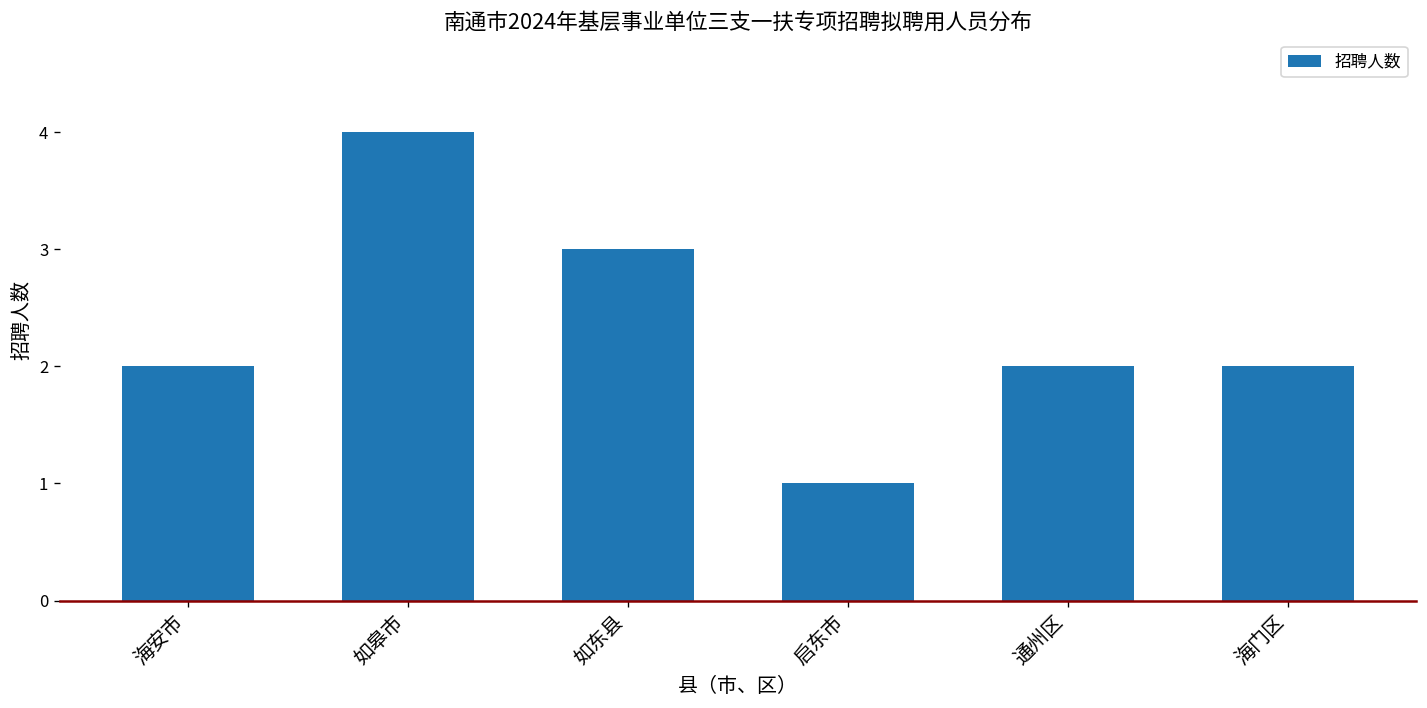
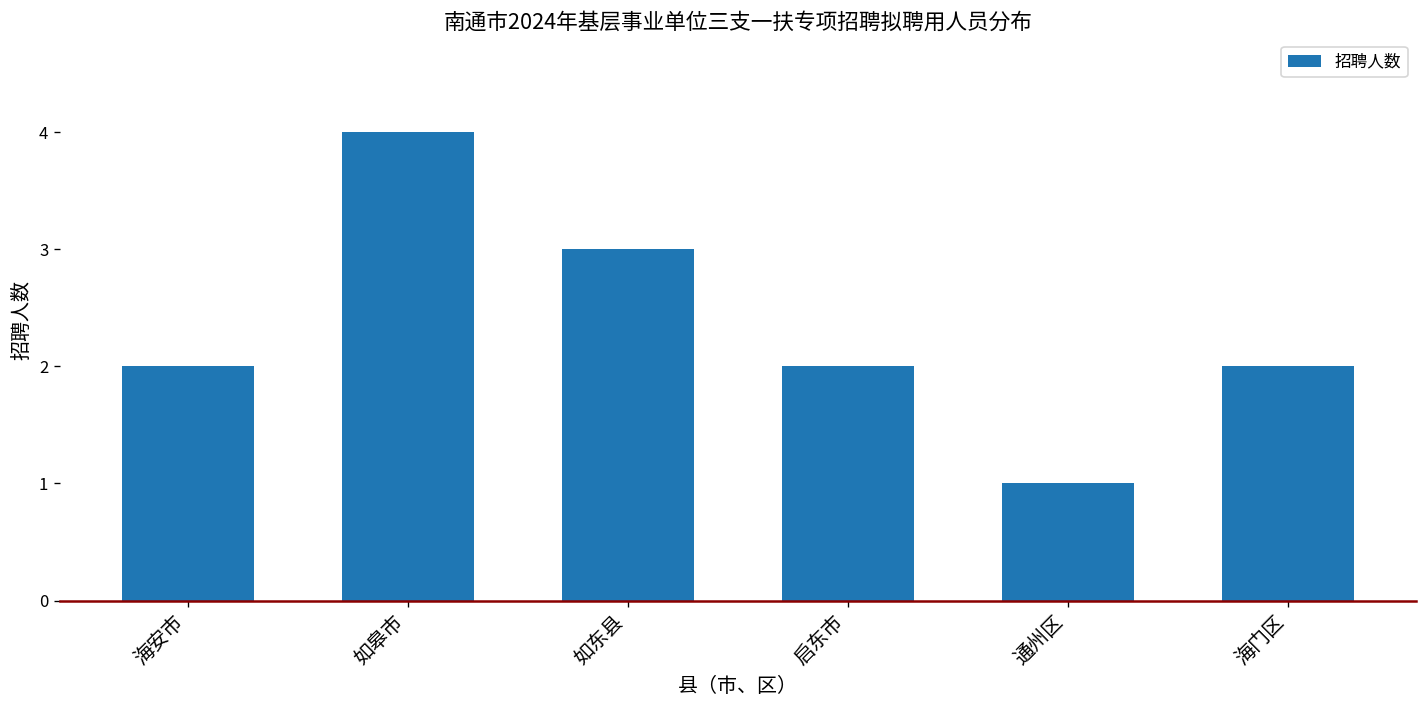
  {
    "海安市": 2,
    "如皋市": 4,
    "如东县": 3,
-   "启东市": 1,
-   "通州区": 2,
+   "启东市": 2,
+   "通州区": 1,
    "海门区": 2
  }
